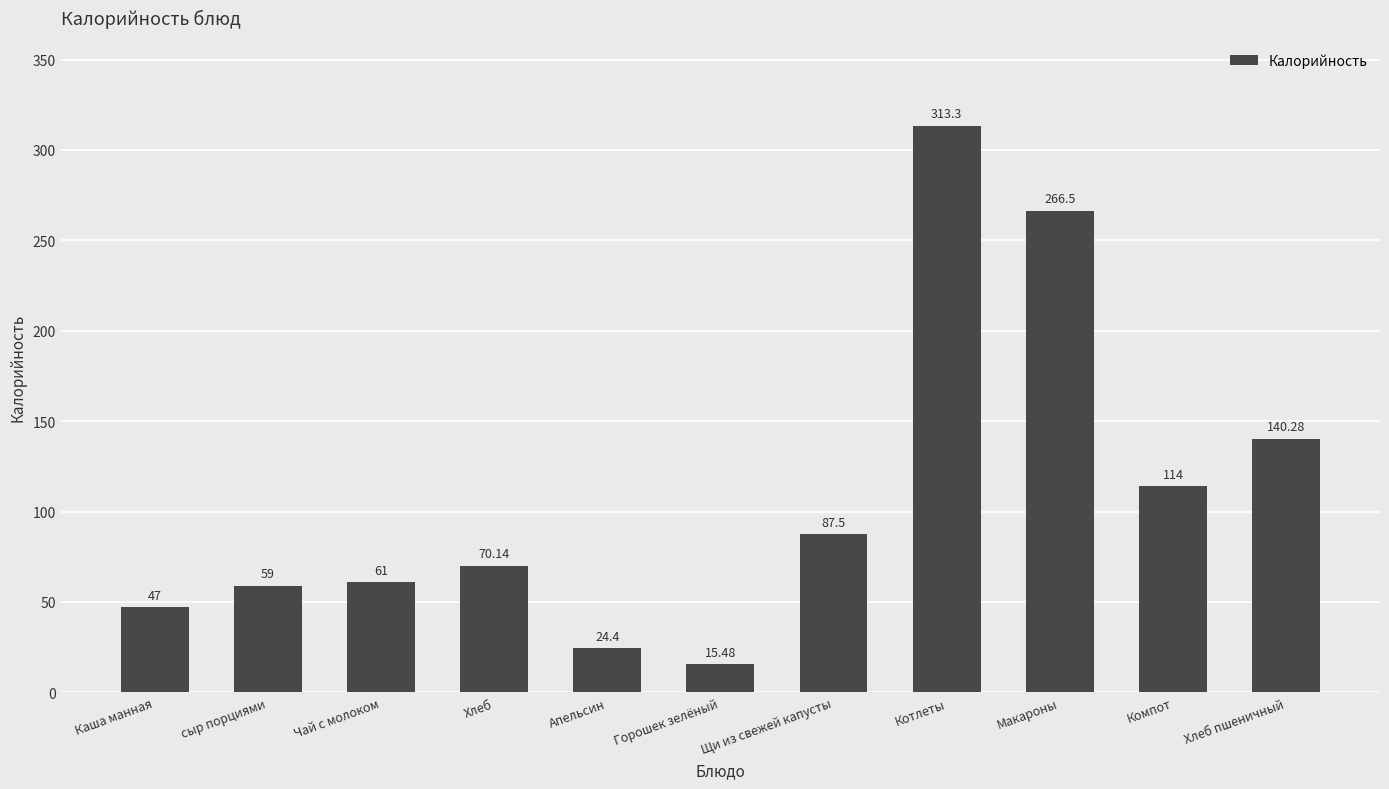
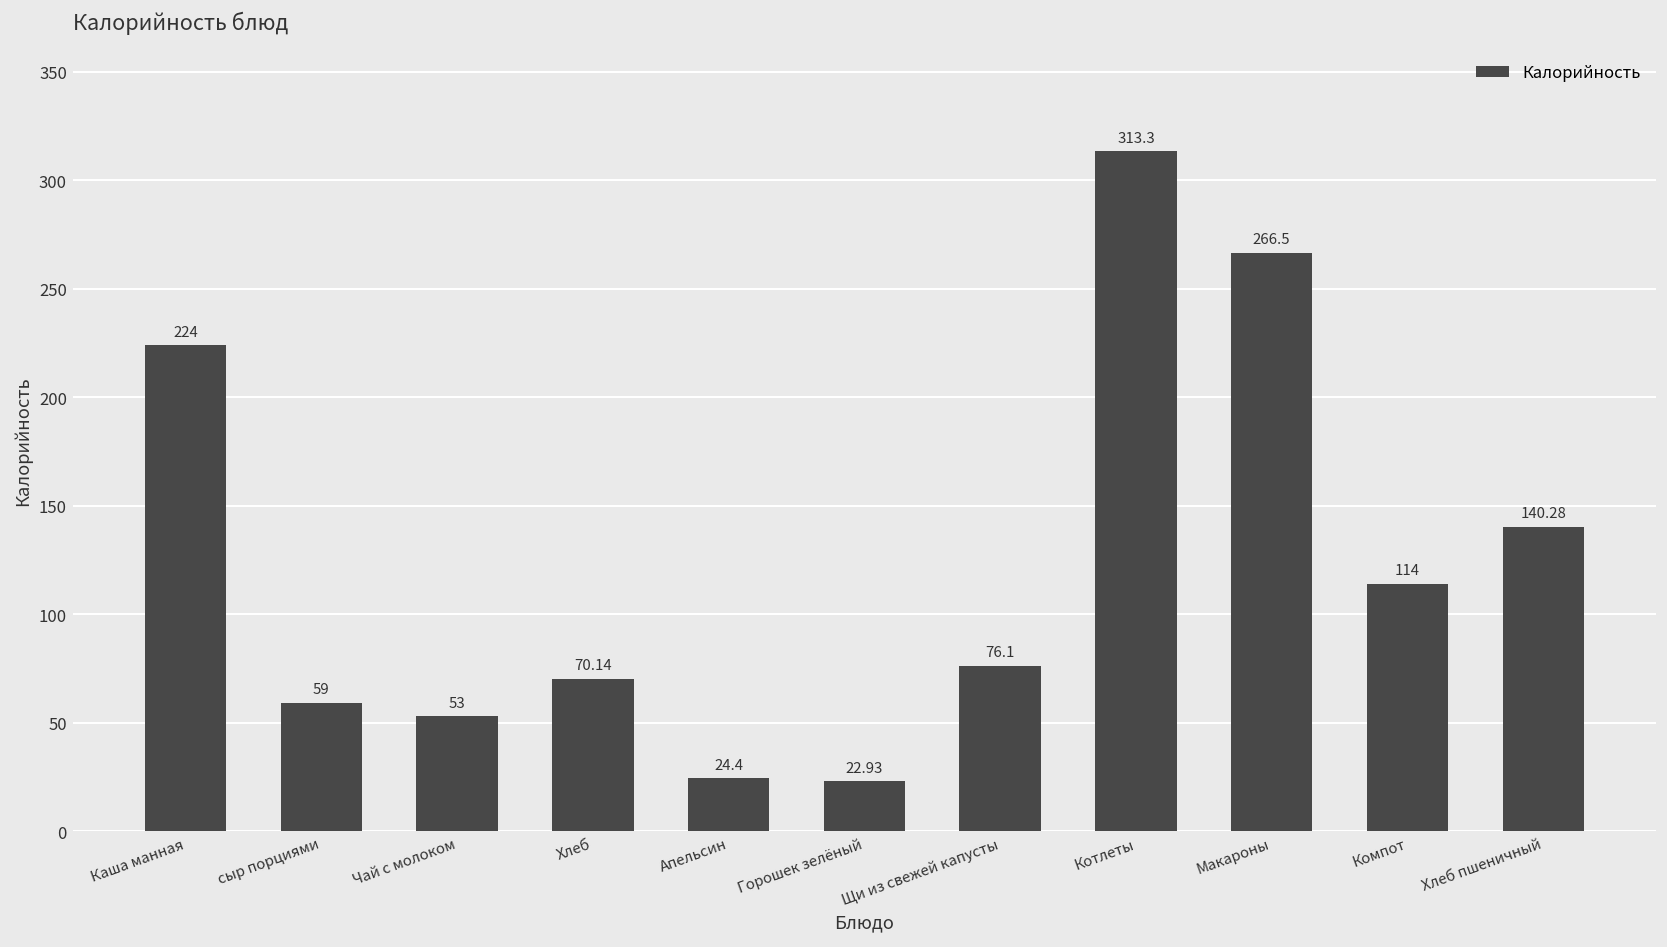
  {
-   "Каша манная": 47,
+   "Каша манная": 224,
    "сыр порциями": 59,
-   "Чай с молоком": 61,
+   "Чай с молоком": 53,
    "Хлеб": 70.14,
    "Апельсин": 24.4,
-   "Горошек зелёный": 15.48,
-   "Щи из свежей капусты": 87.5,
+   "Горошек зелёный": 22.93,
+   "Щи из свежей капусты": 76.1,
    "Котлеты": 313.3,
    "Макароны": 266.5,
    "Компот": 114,
    "Хлеб пшеничный": 140.28
  }
